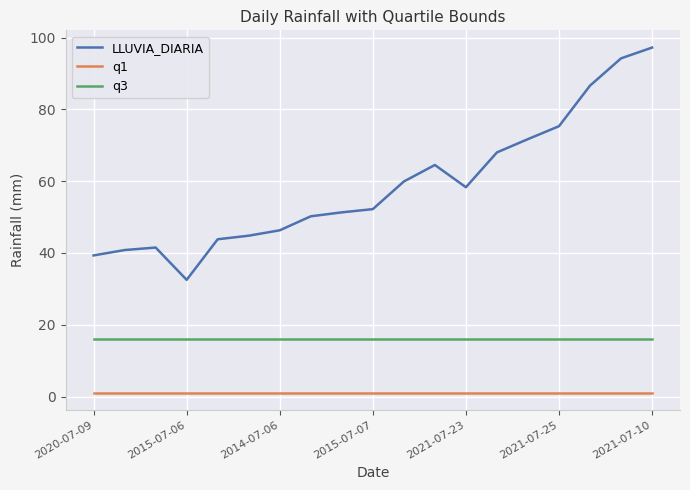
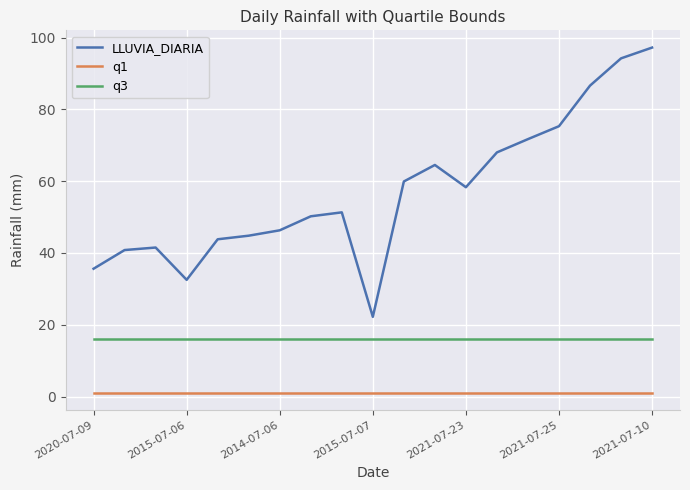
  {
    "LLUVIA_DIARIA": {
-     "2020-07-09": 39,
+     "2020-07-09": 36,
      "2015-07-06": 33,
      "2014-07-06": 46,
-     "2015-07-07": 52,
+     "2015-07-07": 22,
      "2021-07-23": 58,
      "2021-07-25": 75,
      "2021-07-10": 97
    },
    "q1": {
      "2020-07-09": 1,
      "2015-07-06": 1,
      "2014-07-06": 1,
      "2015-07-07": 1,
      "2021-07-23": 1,
      "2021-07-25": 1,
      "2021-07-10": 1
    },
    "q3": {
      "2020-07-09": 16,
      "2015-07-06": 16,
      "2014-07-06": 16,
      "2015-07-07": 16,
      "2021-07-23": 16,
      "2021-07-25": 16,
      "2021-07-10": 16
    }
  }
